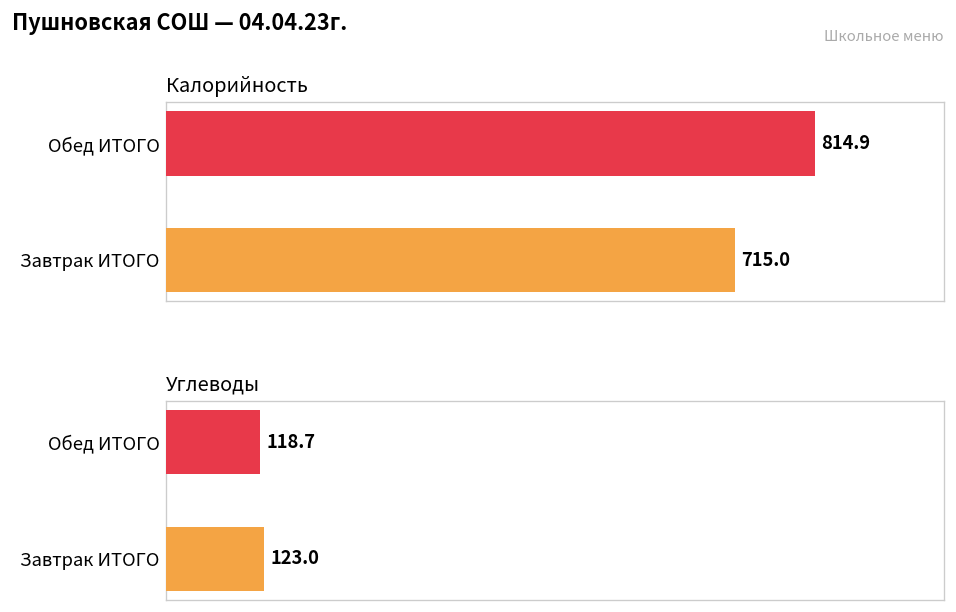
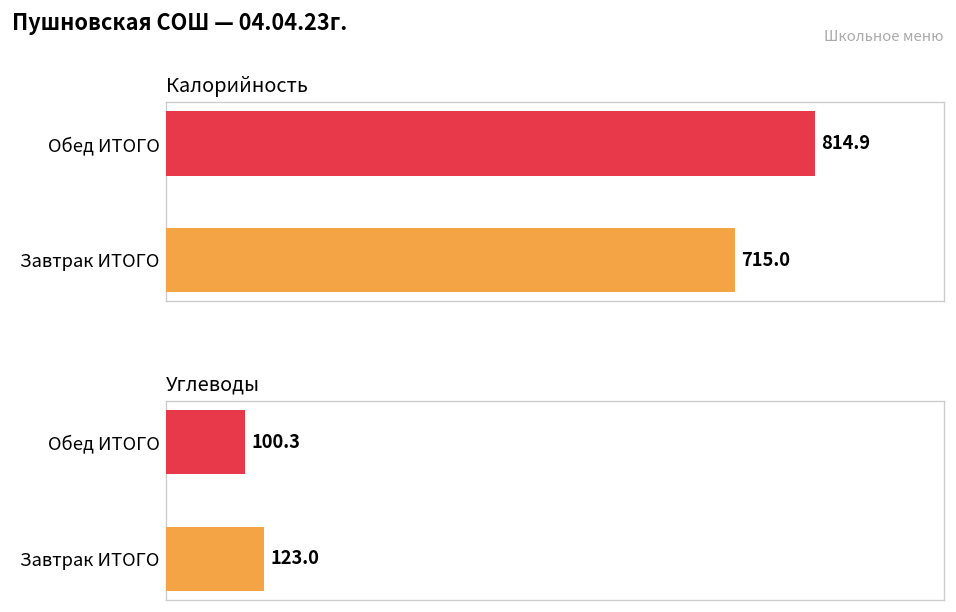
  {
    "Калорийность": {
      "Обед ИТОГО": 814.9,
      "Завтрак ИТОГО": 715.0
    },
    "Углеводы": {
-     "Обед ИТОГО": 118.7,
+     "Обед ИТОГО": 100.3,
      "Завтрак ИТОГО": 123.0
    }
  }
